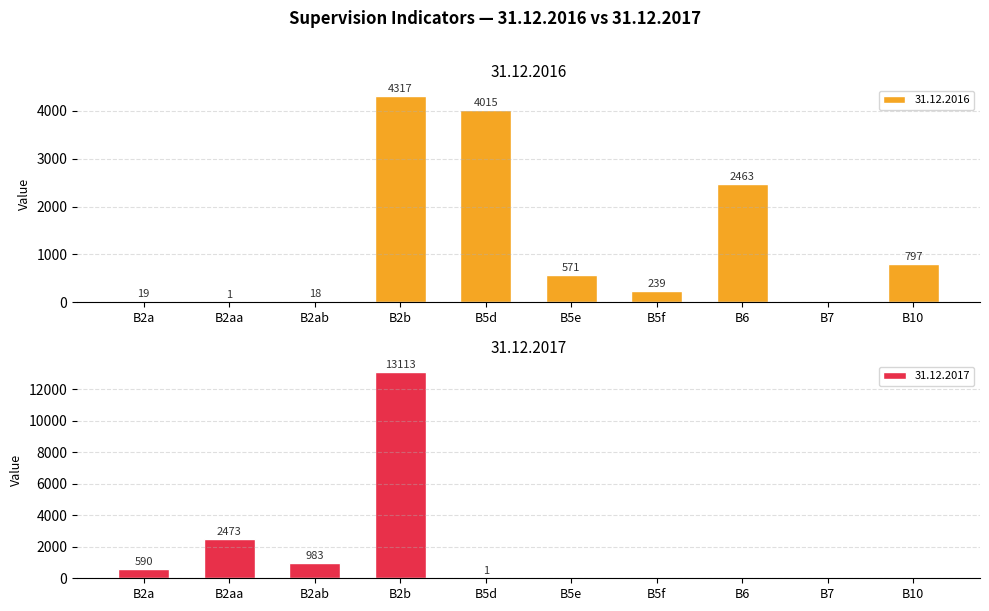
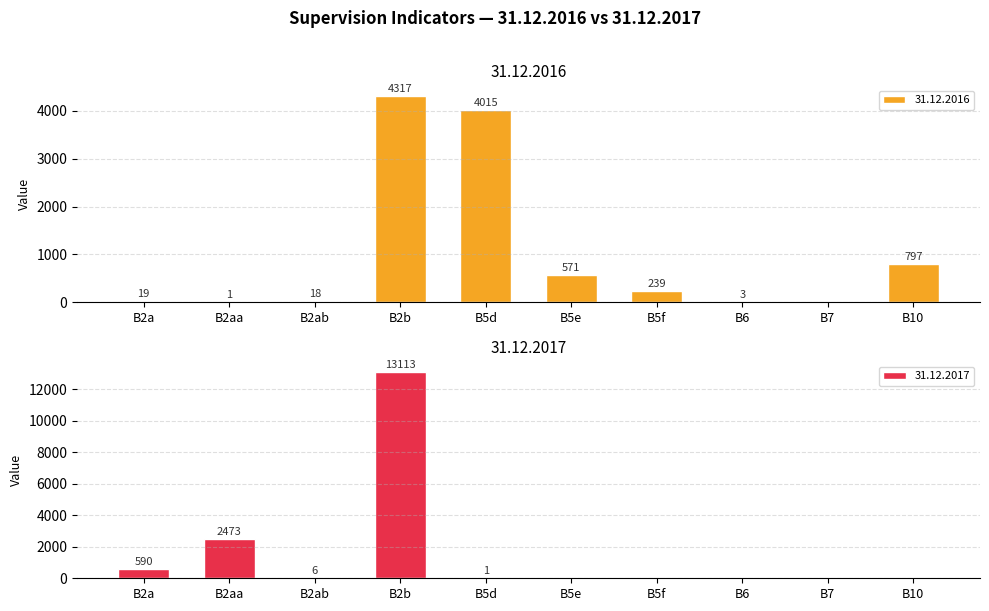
  {
    "31.12.2016": {
      "B2a": 19,
      "B2aa": 1,
      "B2ab": 18,
      "B2b": 4317,
      "B5d": 4015,
      "B5e": 571,
      "B5f": 239,
-     "B6": 2463,
+     "B6": 3,
      "B10": 797
    },
    "31.12.2017": {
      "B2a": 590,
      "B2aa": 2473,
-     "B2ab": 983,
+     "B2ab": 6,
      "B2b": 13113,
      "B5d": 1
    }
  }
